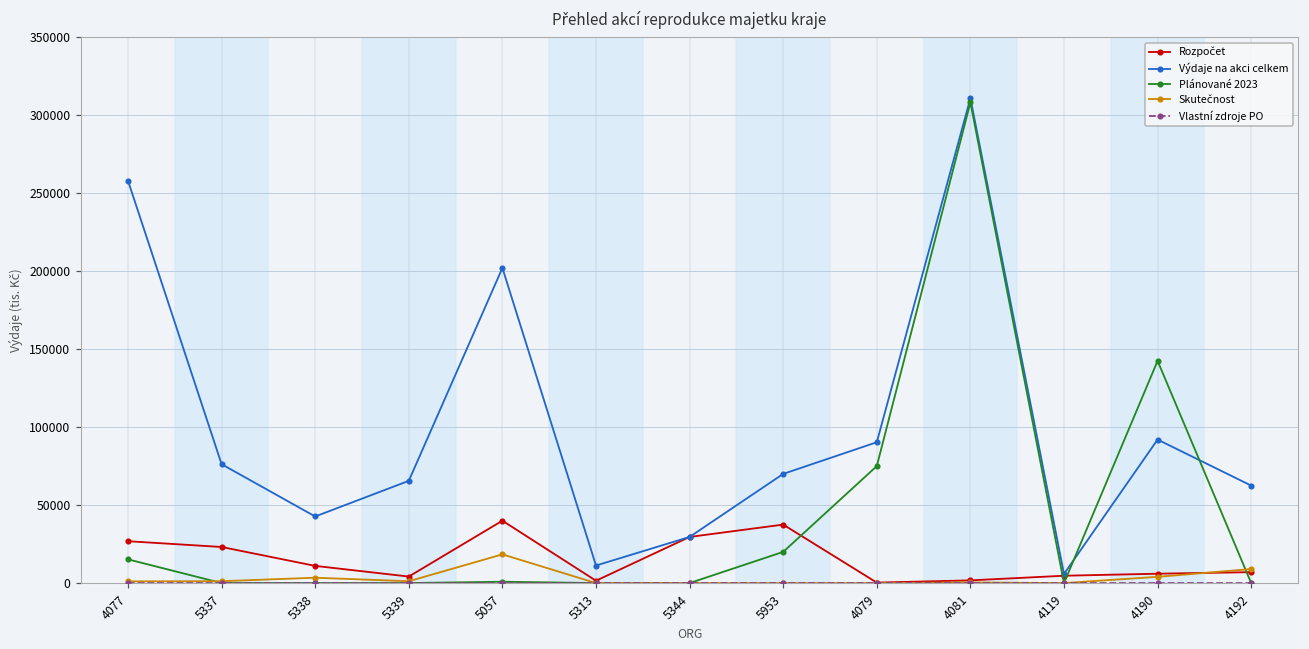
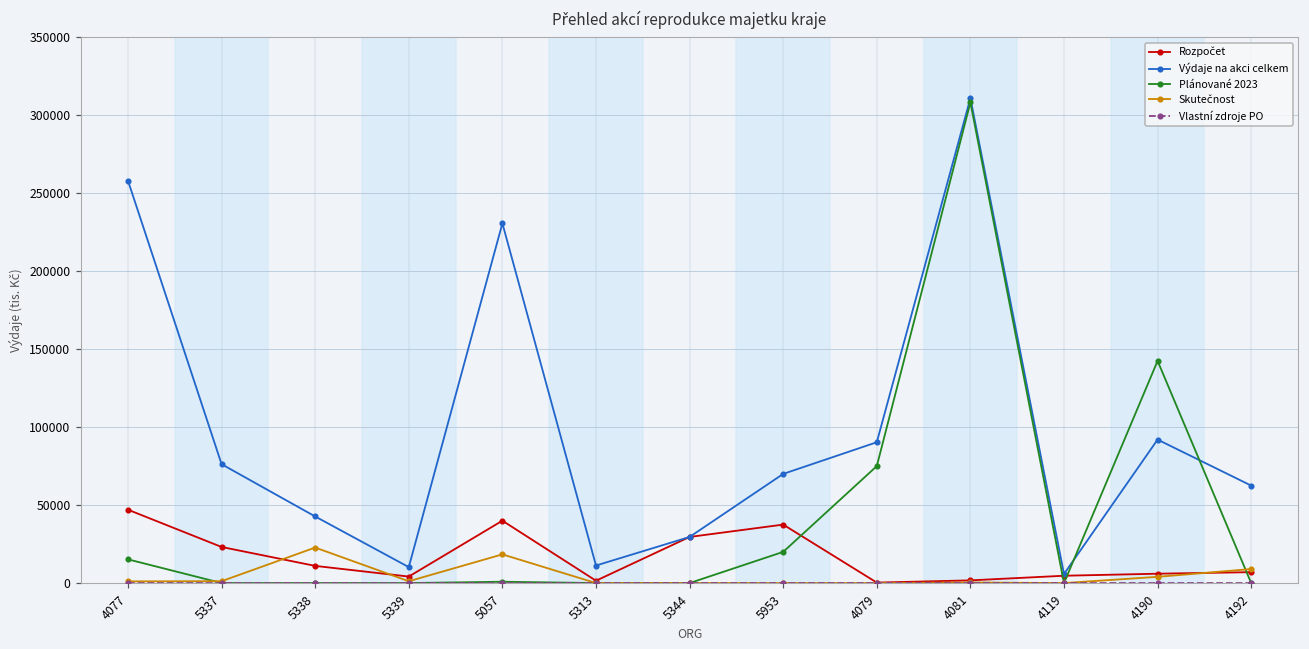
  {
    "Rozpočet": {
-     "4077": 27000,
+     "4077": 47000,
      "5337": 23000,
      "5338": 11000,
      "5339": 4000,
      "5057": 40000,
      "5953": 37000,
      "4190": 6000,
      "4192": 7000
    },
    "Výdaje na akci celkem": {
      "4077": 258000,
      "5337": 76000,
      "5338": 43000,
-     "5339": 66000,
-     "5057": 202000,
+     "5339": 10000,
+     "5057": 231000,
      "5313": 11000,
      "5953": 70000,
      "4079": 90000,
      "4081": 311000,
      "4190": 92000,
      "4192": 63000
    },
    "Plánované 2023": {
      "4077": 15000,
      "5953": 20000,
      "4079": 75000,
      "4081": 308000,
      "4190": 142000
    },
    "Skutečnost": {
-     "5338": 3000,
+     "5338": 23000,
      "5057": 18000,
      "4190": 4000,
      "4192": 9000
    },
    "Vlastní zdroje PO": {
      "4190": 0
    }
  }
